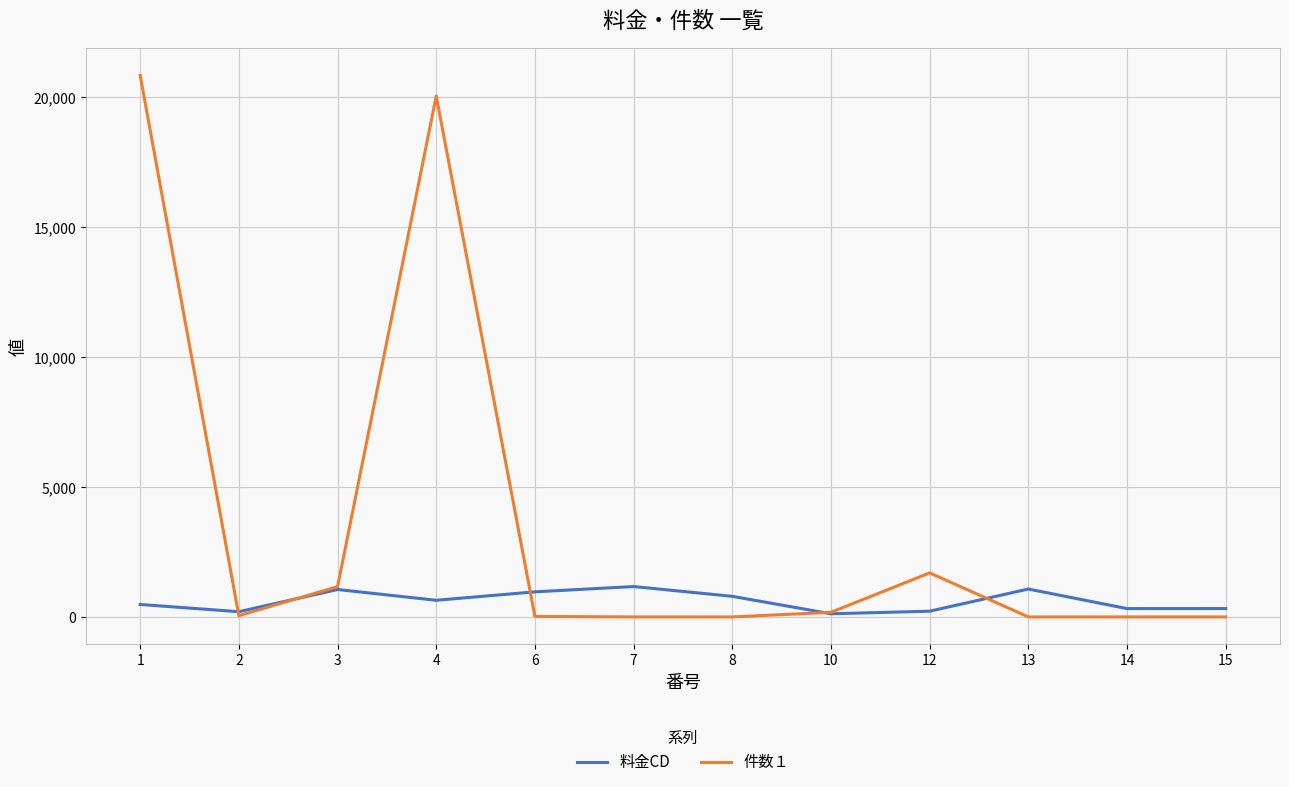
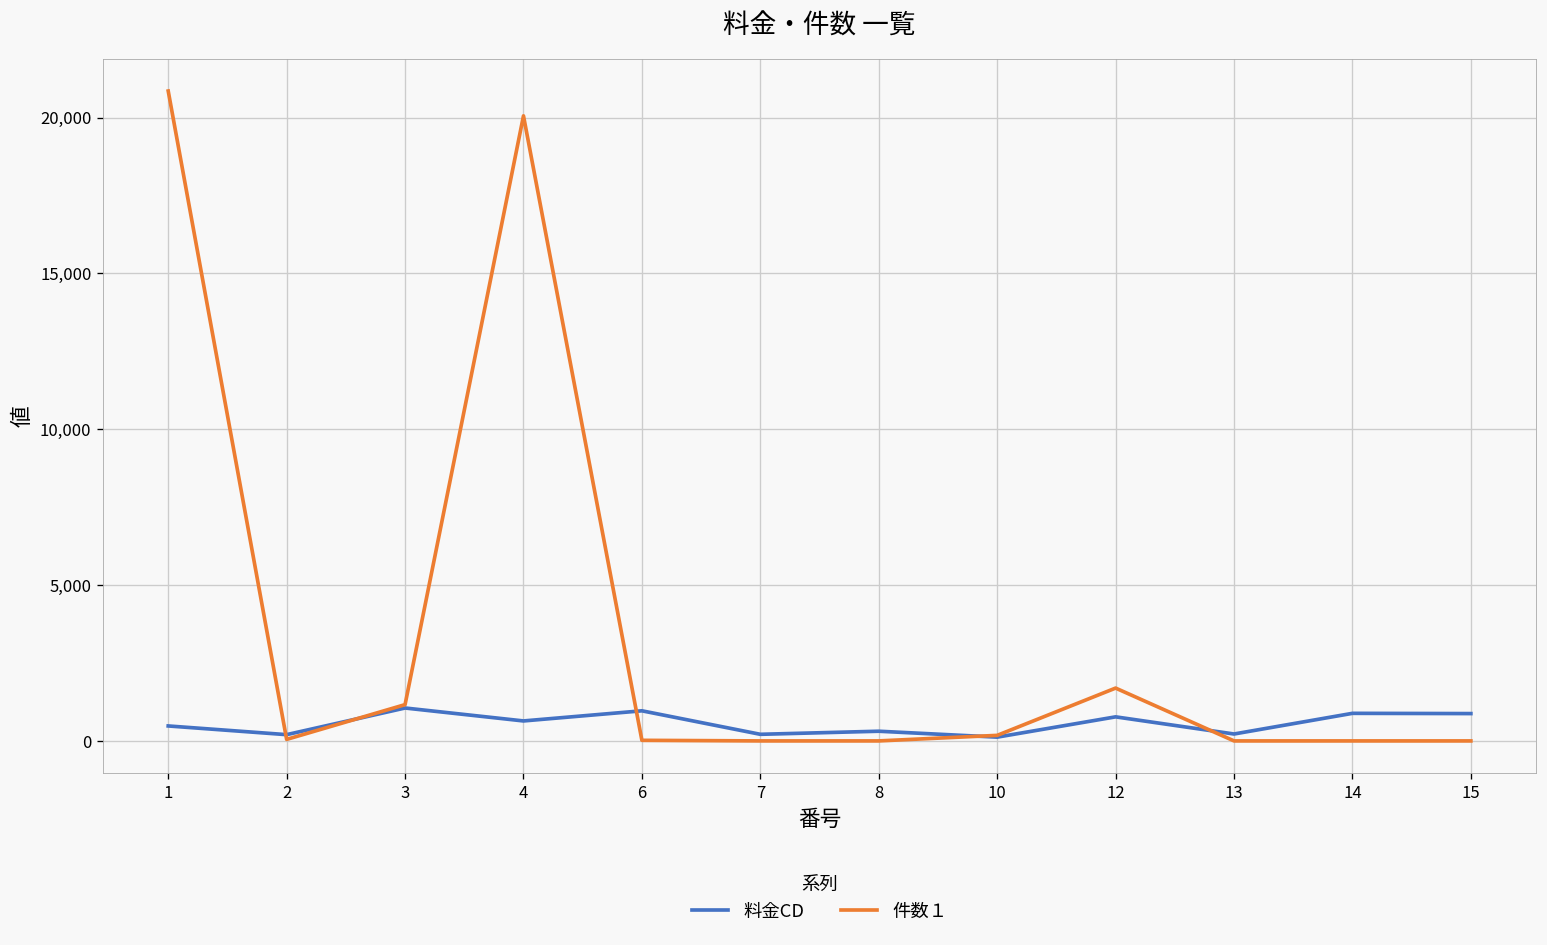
  {
    "料金CD": {
      "1": "500",
      "2": "200",
      "3": "1,100",
      "4": "600",
      "6": "1,000",
-     "7": "1,200",
-     "8": "800",
-     "12": "200",
-     "13": "1,100",
-     "14": "300",
-     "15": "300"
+     "7": "200",
+     "8": "300",
+     "12": "800",
+     "13": "200",
+     "14": "900",
+     "15": "900"
    },
    "件数１": {
      "1": "20,900",
      "2": "0",
      "3": "1,200",
      "4": "20,100",
      "6": "0",
      "7": "0",
      "8": "0",
      "12": "1,700",
      "13": "0",
      "14": "0",
      "15": "0"
    }
  }
